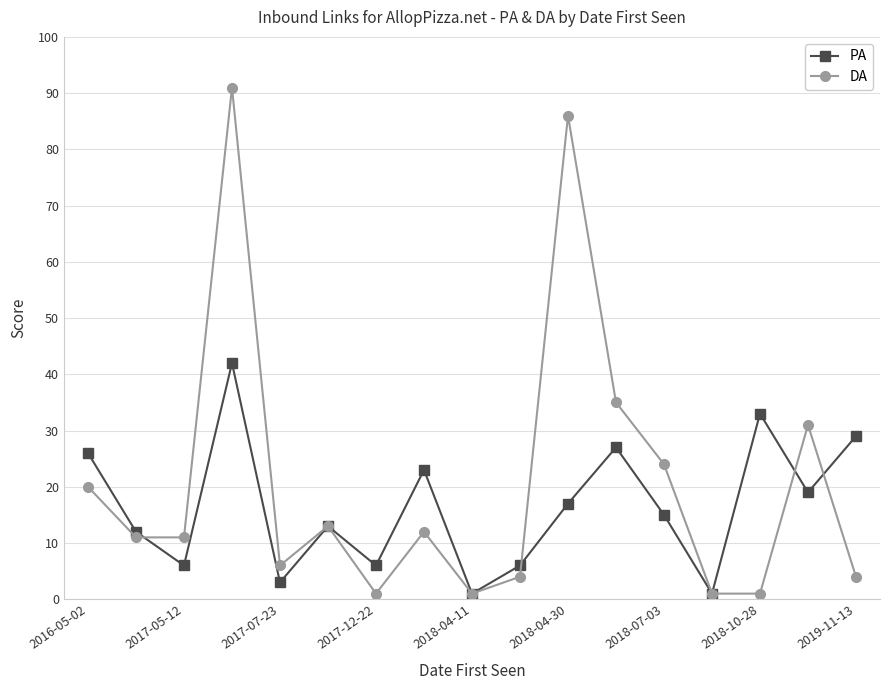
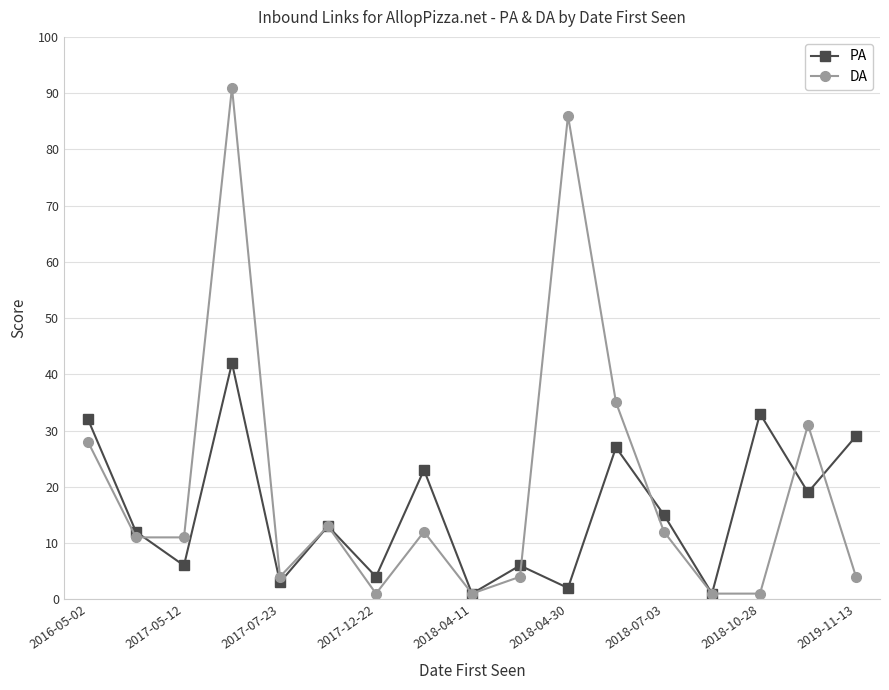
  {
    "PA": {
-     "2016-05-02": 26,
+     "2016-05-02": 32,
      "2017-05-12": 6,
      "2017-07-23": 3,
-     "2017-12-22": 6,
-     "2018-04-30": 17,
+     "2017-12-22": 4,
+     "2018-04-30": 2,
      "2018-07-03": 15,
      "2018-10-28": 33,
      "2019-11-13": 29
    },
    "DA": {
-     "2016-05-02": 20,
+     "2016-05-02": 28,
      "2017-05-12": 11,
-     "2017-07-23": 6,
+     "2017-07-23": 4,
      "2017-12-22": 1,
      "2018-04-30": 86,
-     "2018-07-03": 24,
+     "2018-07-03": 12,
      "2018-10-28": 1,
      "2019-11-13": 4
    }
  }
